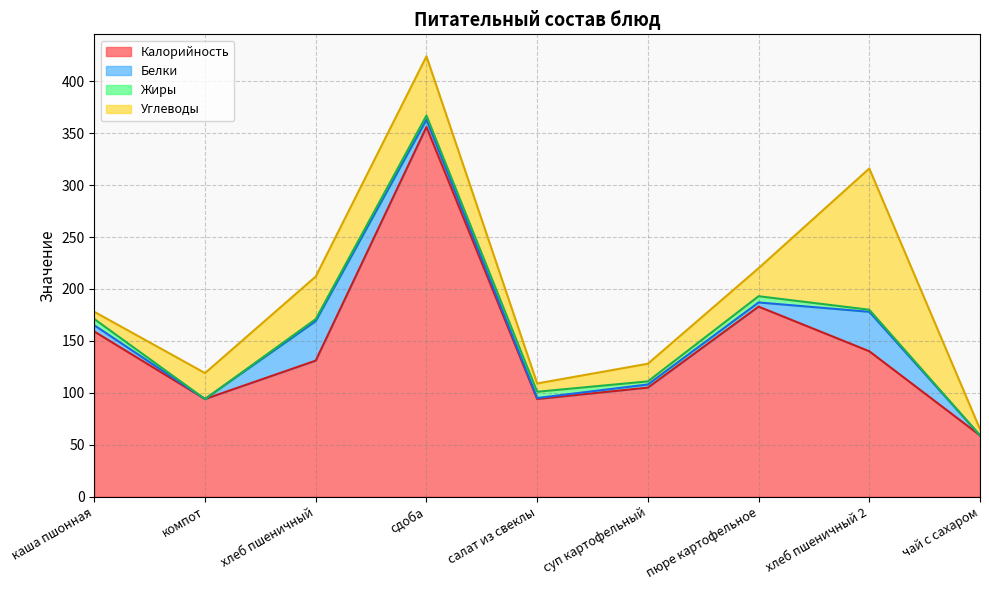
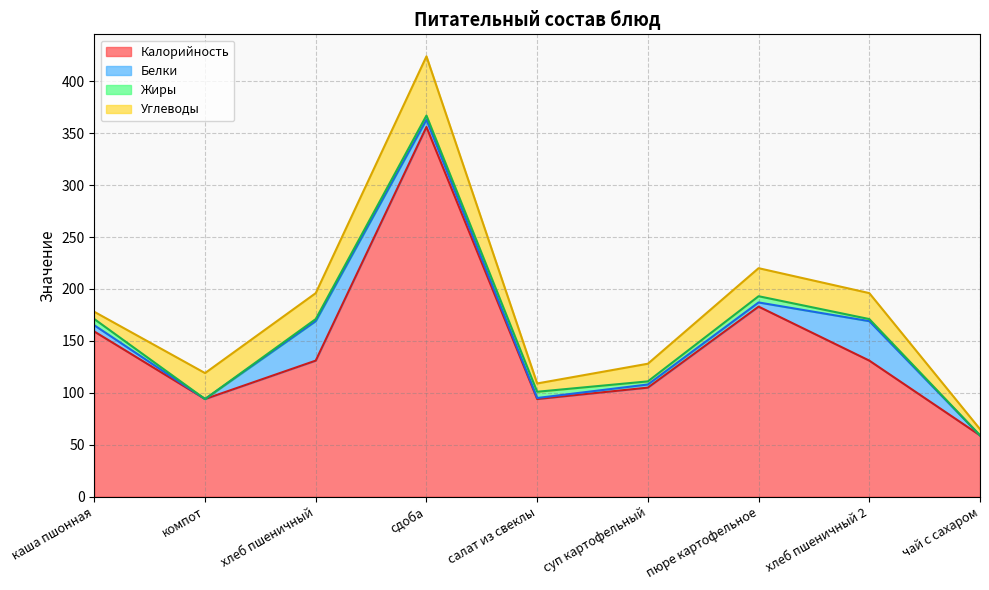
  {
    "Калорийность": {
      "каша пшонная": 159,
      "хлеб пшеничный": 131,
      "сдоба": 356,
      "суп картофельный": 105,
      "пюре картофельное": 183,
-     "хлеб пшеничный 2": 140
+     "хлеб пшеничный 2": 131
    },
    "Белки": {
      "каша пшонная": 6,
      "сдоба": 7,
      "суп картофельный": 3,
      "пюре картофельное": 4
    },
    "Жиры": {
      "каша пшонная": 6,
      "сдоба": 4,
      "салат из свеклы": 6,
      "суп картофельный": 3,
      "пюре картофельное": 6
    },
    "Углеводы": {
      "каша пшонная": 7,
      "компот": 25,
-     "хлеб пшеничный": 41,
+     "хлеб пшеничный": 25,
      "сдоба": 57,
      "салат из свеклы": 8,
      "суп картофельный": 17,
      "пюре картофельное": 27,
-     "хлеб пшеничный 2": 136,
+     "хлеб пшеничный 2": 25,
      "чай с сахаром": 6
    }
  }
